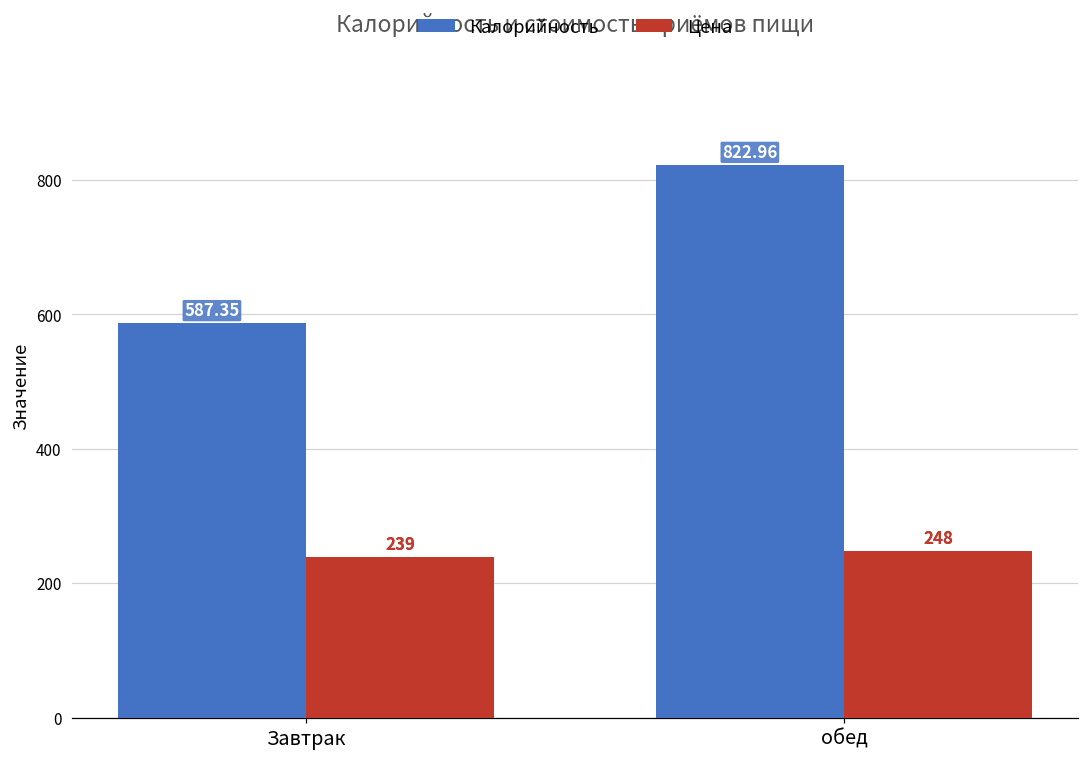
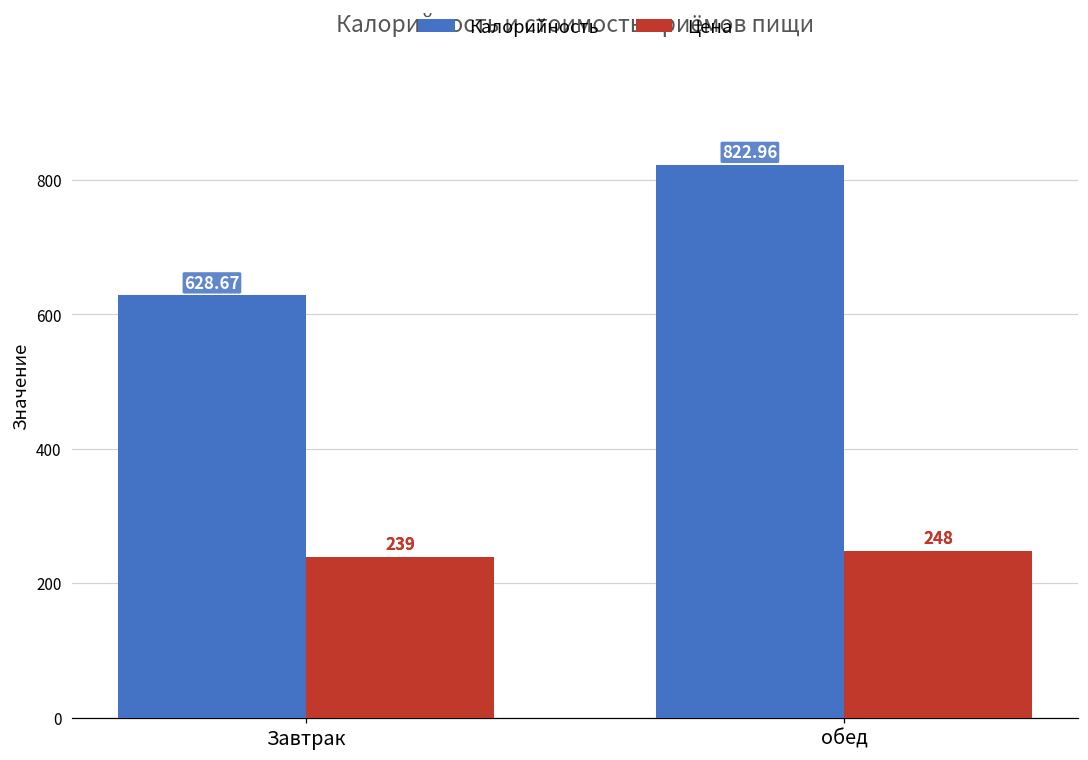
  {
    "Калорийность": {
-     "Завтрак": 587.35
+     "Завтрак": 628.67
    }
  }
